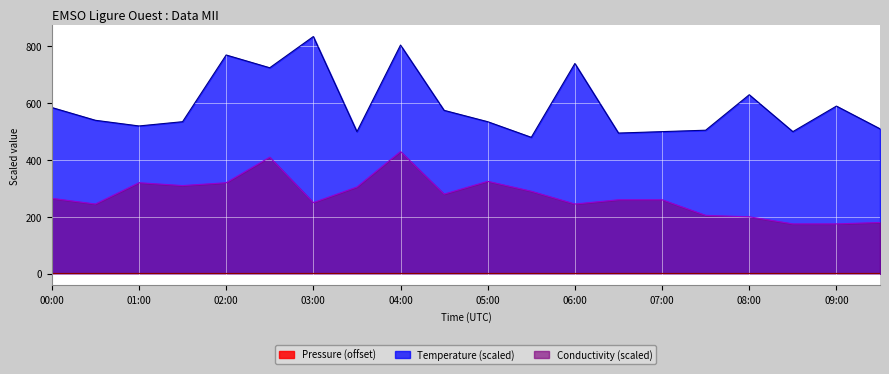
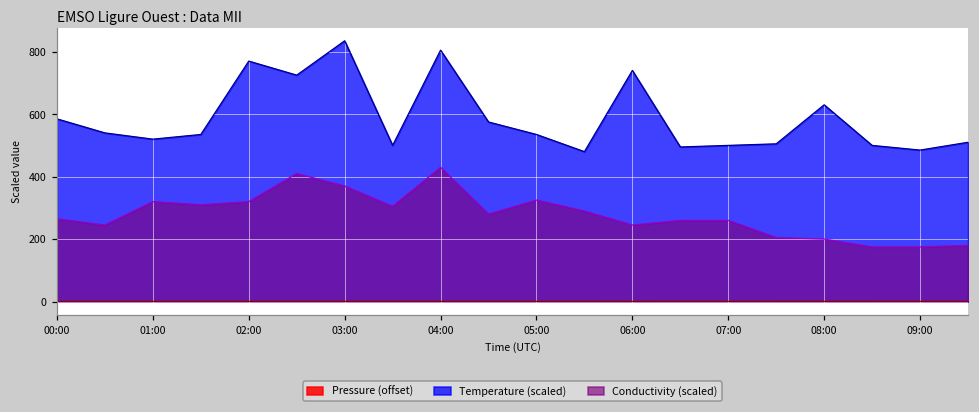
  {
    "Pressure (offset)": {
      "00:00": 0,
      "01:00": 0,
      "02:00": 0,
      "03:00": 0,
      "04:00": 0,
      "05:00": 0,
      "06:00": 0,
      "07:00": 0,
      "08:00": 0,
      "09:00": 0
    },
    "Temperature (scaled)": {
      "00:00": 590,
      "01:00": 520,
      "02:00": 770,
      "03:00": 840,
      "04:00": 810,
      "05:00": 540,
      "06:00": 740,
      "07:00": 500,
      "08:00": 630,
-     "09:00": 590
+     "09:00": 490
    },
    "Conductivity (scaled)": {
      "00:00": 270,
      "01:00": 320,
      "02:00": 320,
-     "03:00": 250,
+     "03:00": 370,
      "04:00": 430,
      "05:00": 330,
      "06:00": 250,
      "07:00": 260,
      "08:00": 200,
      "09:00": 180
    }
  }
